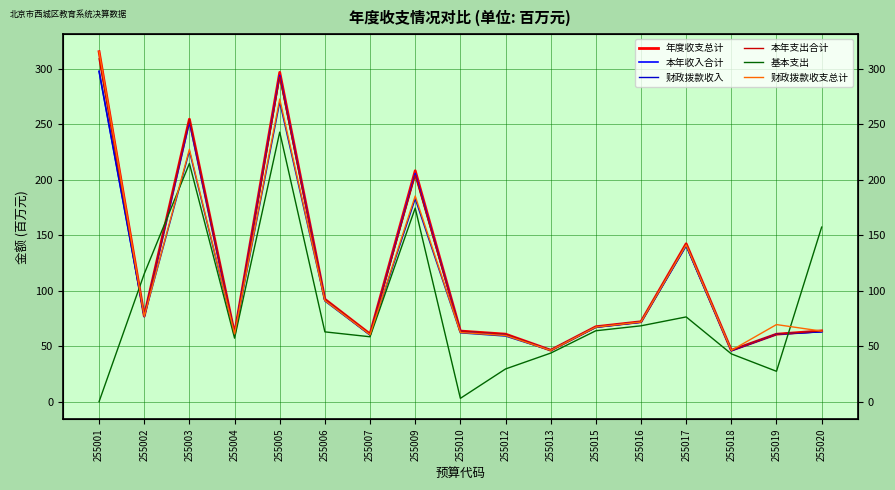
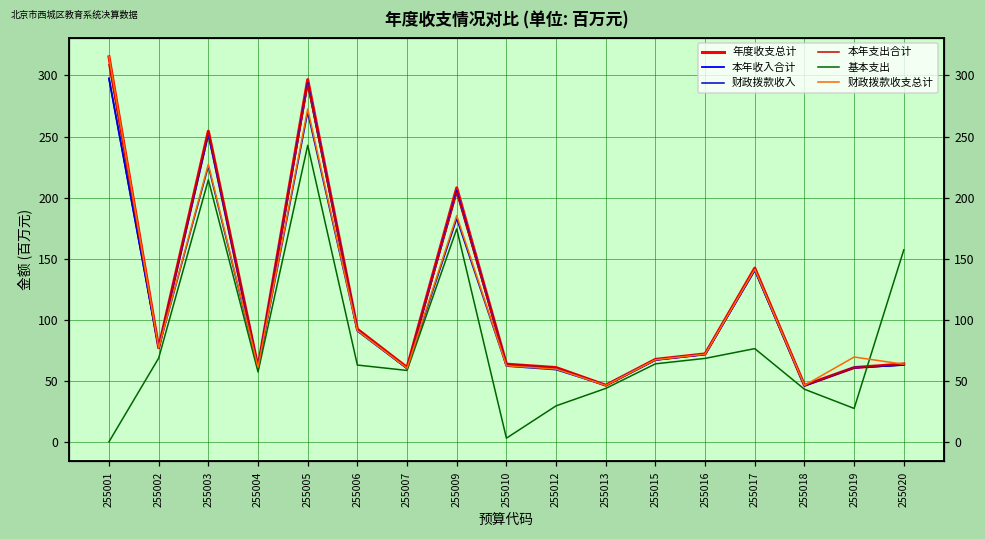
  {
    "基本支出": {
      "255001": 0,
-     "255002": 115,
+     "255002": 69,
      "255003": 215,
      "255004": 57,
      "255005": 243,
      "255006": 63,
      "255009": 174,
      "255010": 3,
      "255012": 29,
      "255013": 44,
      "255015": 64,
      "255016": 68,
      "255017": 76,
      "255018": 43,
      "255019": 27,
      "255020": 157
    },
    "财政拨款收支总计": {
      "255005": 273,
      "255009": 185,
      "255019": 69
    }
  }
